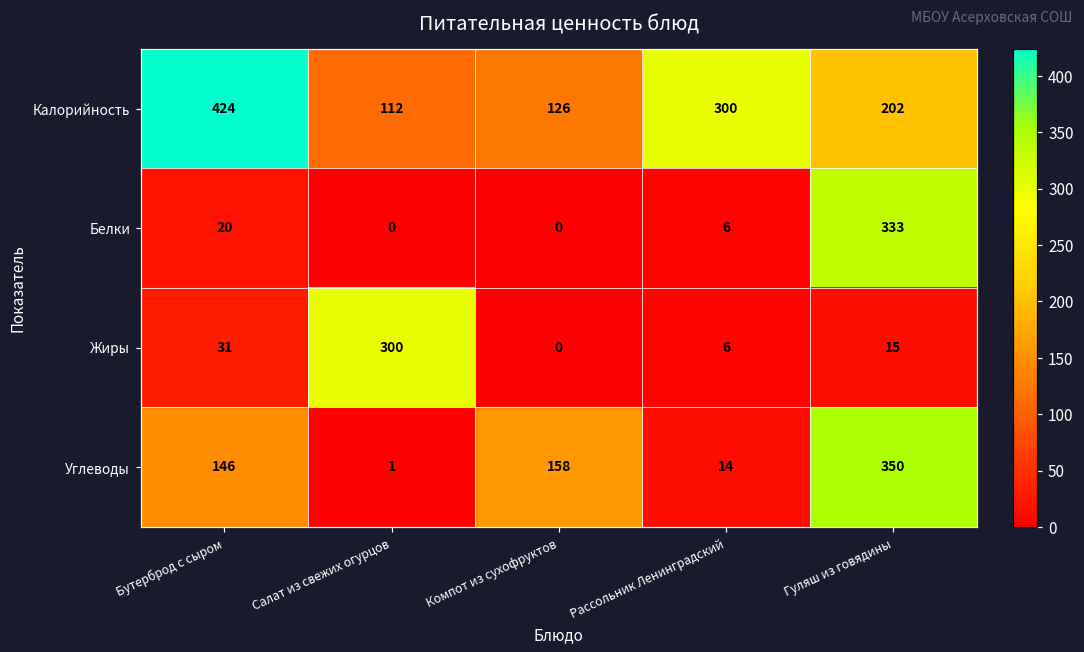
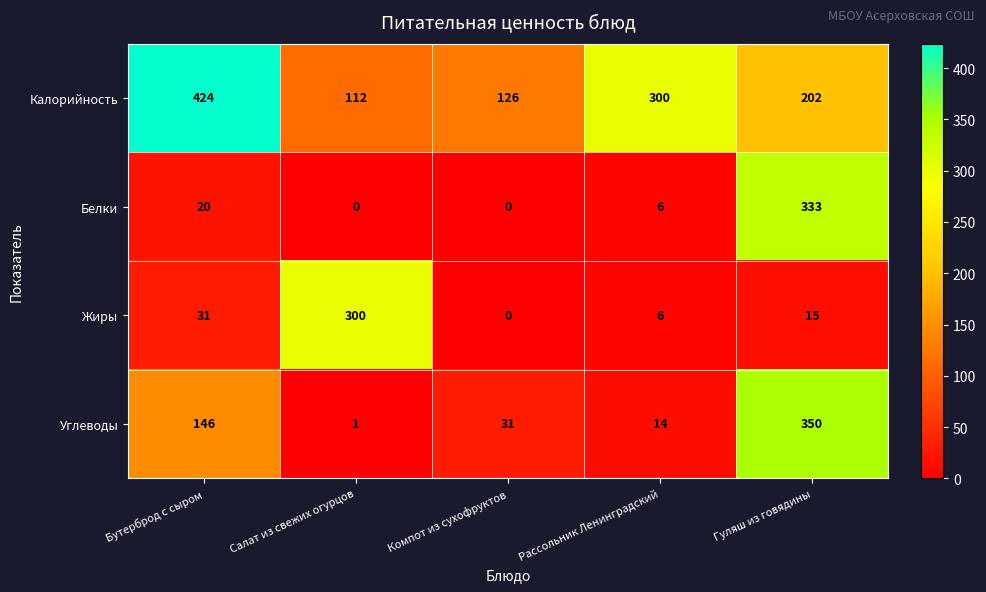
  {
    "Калорийность": {
      "Бутерброд с сыром": 424,
      "Салат из свежих огурцов": 112,
      "Компот из сухофруктов": 126,
      "Рассольник Ленинградский": 300,
      "Гуляш из говядины": 202
    },
    "Белки": {
      "Бутерброд с сыром": 20,
      "Салат из свежих огурцов": 0,
      "Компот из сухофруктов": 0,
      "Рассольник Ленинградский": 6,
      "Гуляш из говядины": 333
    },
    "Жиры": {
      "Бутерброд с сыром": 31,
      "Салат из свежих огурцов": 300,
      "Компот из сухофруктов": 0,
      "Рассольник Ленинградский": 6,
      "Гуляш из говядины": 15
    },
    "Углеводы": {
      "Бутерброд с сыром": 146,
      "Салат из свежих огурцов": 1,
-     "Компот из сухофруктов": 158,
+     "Компот из сухофруктов": 31,
      "Рассольник Ленинградский": 14,
      "Гуляш из говядины": 350
    }
  }
